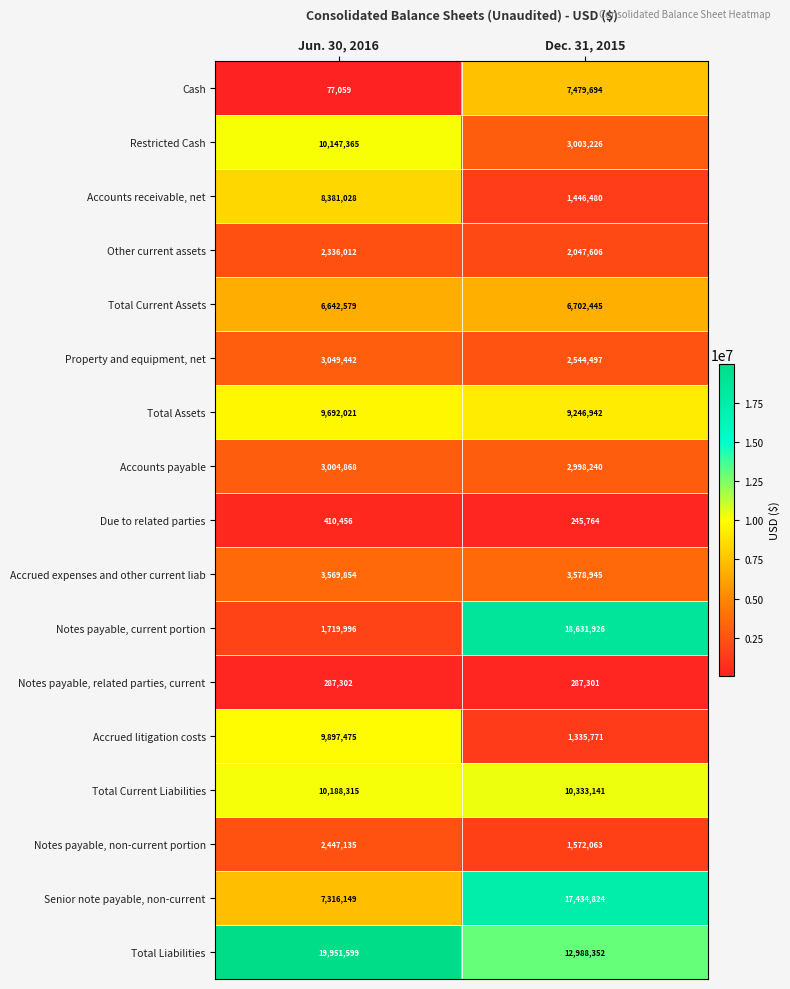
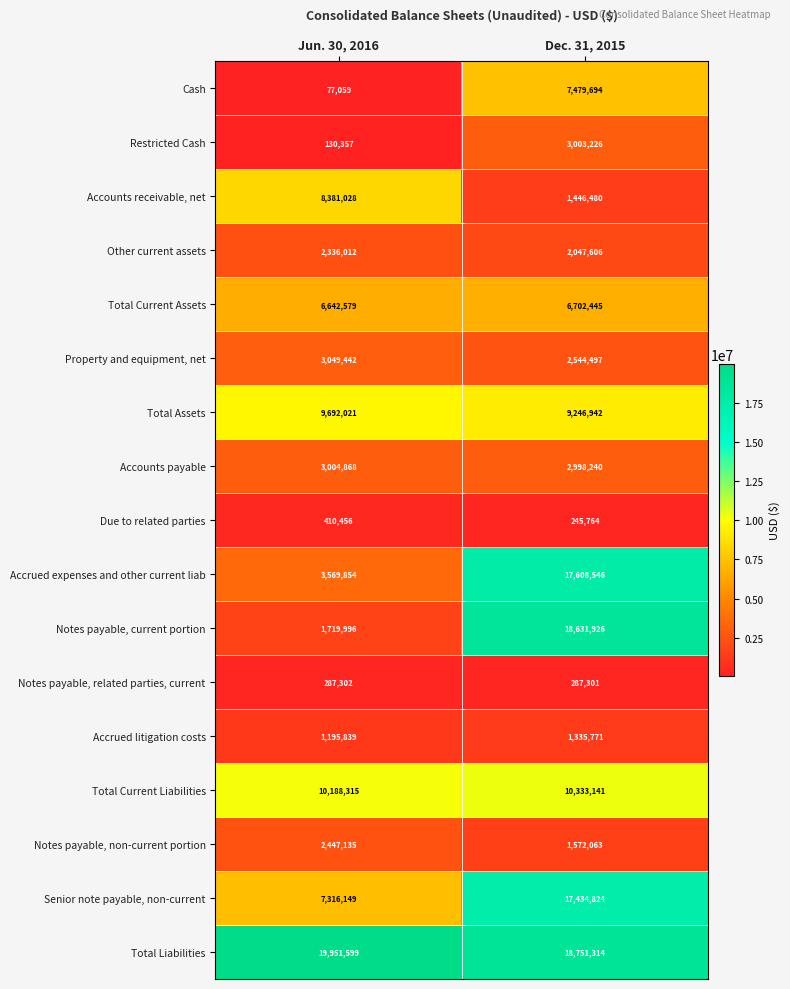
  {
    "Cash": {
      "Jun. 30, 2016": "77,059",
      "Dec. 31, 2015": "7,479,694"
    },
    "Restricted Cash": {
-     "Jun. 30, 2016": "10,147,365",
+     "Jun. 30, 2016": "130,357",
      "Dec. 31, 2015": "3,003,226"
    },
    "Accounts receivable, net": {
      "Jun. 30, 2016": "8,381,028",
      "Dec. 31, 2015": "1,446,480"
    },
    "Other current assets": {
      "Jun. 30, 2016": "2,336,012",
      "Dec. 31, 2015": "2,047,606"
    },
    "Total Current Assets": {
      "Jun. 30, 2016": "6,642,579",
      "Dec. 31, 2015": "6,702,445"
    },
    "Property and equipment, net": {
      "Jun. 30, 2016": "3,049,442",
      "Dec. 31, 2015": "2,544,497"
    },
    "Total Assets": {
      "Jun. 30, 2016": "9,692,021",
      "Dec. 31, 2015": "9,246,942"
    },
    "Accounts payable": {
      "Jun. 30, 2016": "3,004,868",
      "Dec. 31, 2015": "2,998,240"
    },
    "Due to related parties": {
      "Jun. 30, 2016": "410,456",
      "Dec. 31, 2015": "245,764"
    },
    "Accrued expenses and other current liab": {
      "Jun. 30, 2016": "3,569,854",
-     "Dec. 31, 2015": "3,578,945"
+     "Dec. 31, 2015": "17,608,546"
    },
    "Notes payable, current portion": {
      "Jun. 30, 2016": "1,719,996",
      "Dec. 31, 2015": "18,631,926"
    },
    "Notes payable, related parties, current": {
      "Jun. 30, 2016": "287,302",
      "Dec. 31, 2015": "287,301"
    },
    "Accrued litigation costs": {
-     "Jun. 30, 2016": "9,897,475",
+     "Jun. 30, 2016": "1,195,839",
      "Dec. 31, 2015": "1,335,771"
    },
    "Total Current Liabilities": {
      "Jun. 30, 2016": "10,188,315",
      "Dec. 31, 2015": "10,333,141"
    },
    "Notes payable, non-current portion": {
      "Jun. 30, 2016": "2,447,135",
      "Dec. 31, 2015": "1,572,063"
    },
    "Senior note payable, non-current": {
      "Jun. 30, 2016": "7,316,149",
      "Dec. 31, 2015": "17,434,824"
    },
    "Total Liabilities": {
      "Jun. 30, 2016": "19,951,599",
-     "Dec. 31, 2015": "12,988,352"
+     "Dec. 31, 2015": "18,751,314"
    }
  }
